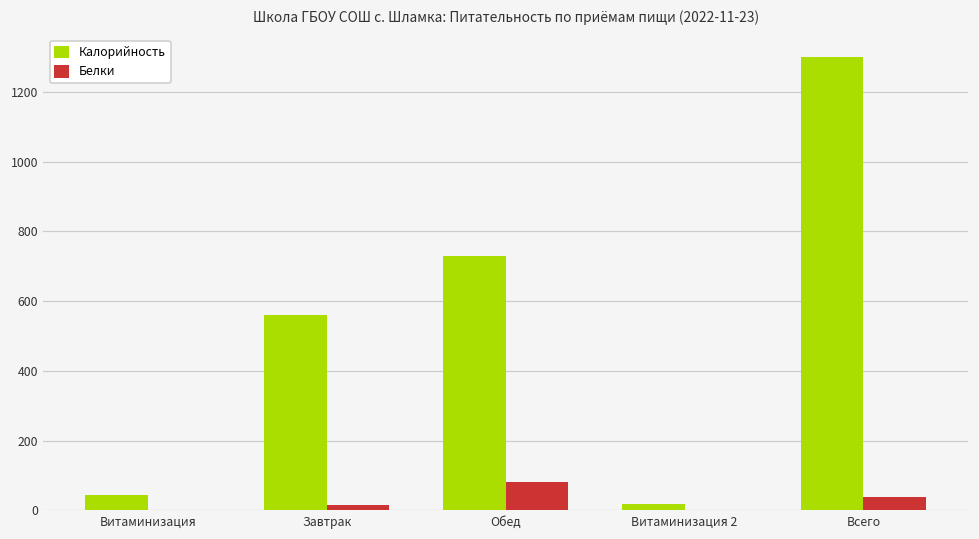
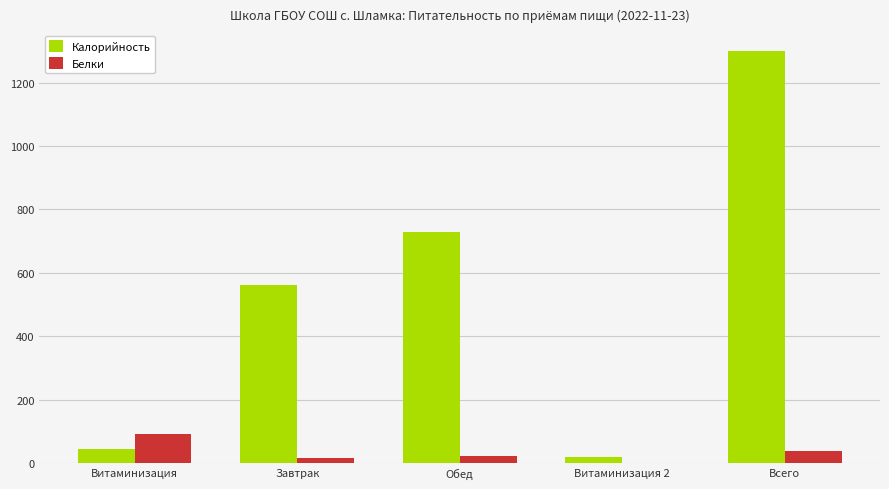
  {
    "Калорийность": {
      "Витаминизация": 40,
      "Завтрак": 560,
      "Обед": 730,
      "Витаминизация 2": 20,
      "Всего": 1300
    },
    "Белки": {
-     "Витаминизация": 0,
+     "Витаминизация": 90,
      "Завтрак": 10,
-     "Обед": 80,
+     "Обед": 20,
      "Витаминизация 2": 0,
      "Всего": 40
    }
  }
